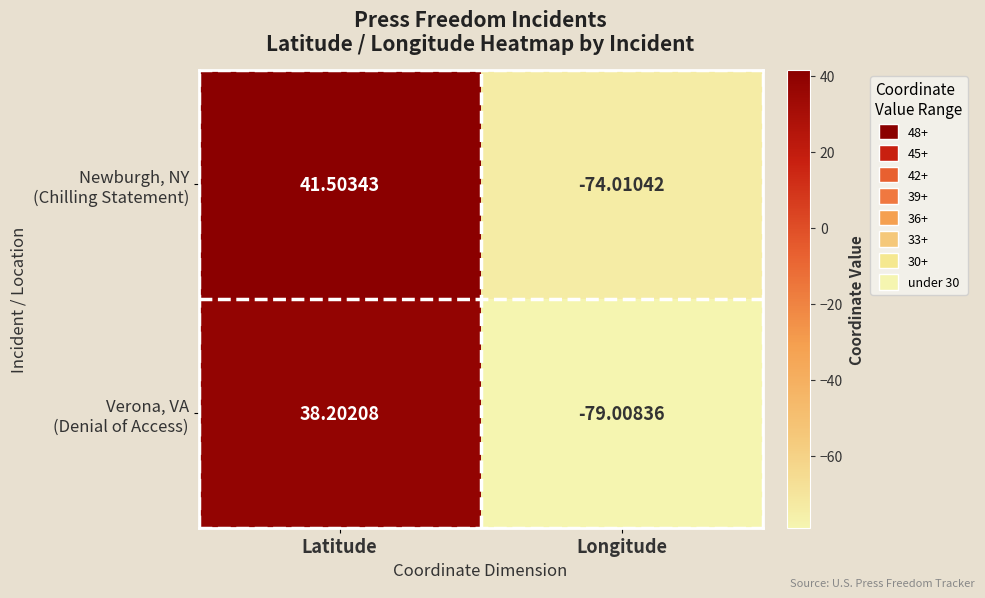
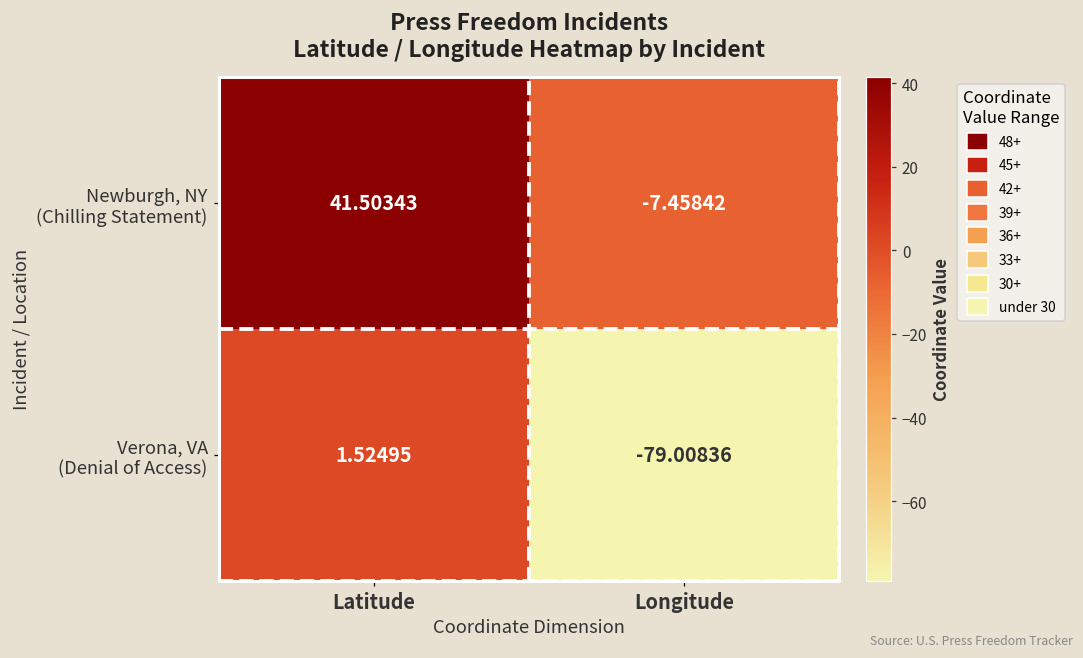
  {
    "Newburgh, NY (Chilling Statement)": {
      "Latitude": 41.50343,
-     "Longitude": -74.01042
+     "Longitude": -7.45842
    },
    "Verona, VA (Denial of Access)": {
-     "Latitude": 38.20208,
+     "Latitude": 1.52495,
      "Longitude": -79.00836
    }
  }
